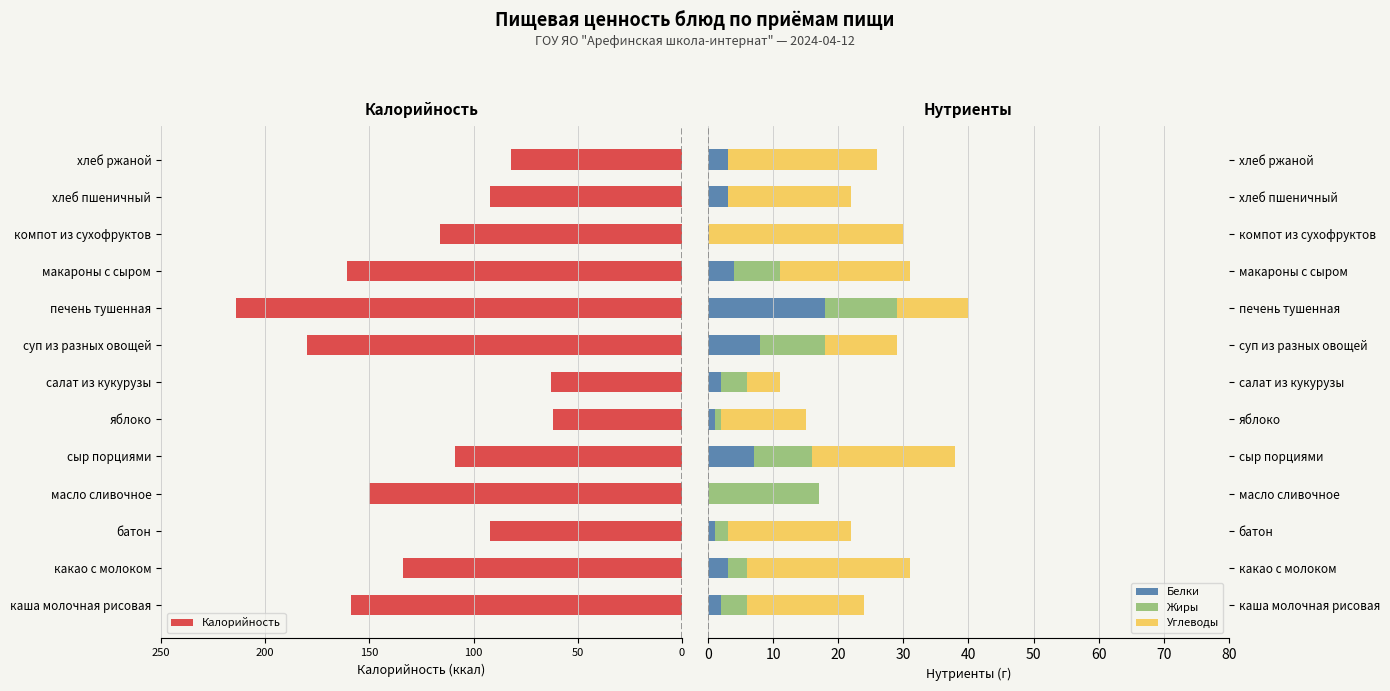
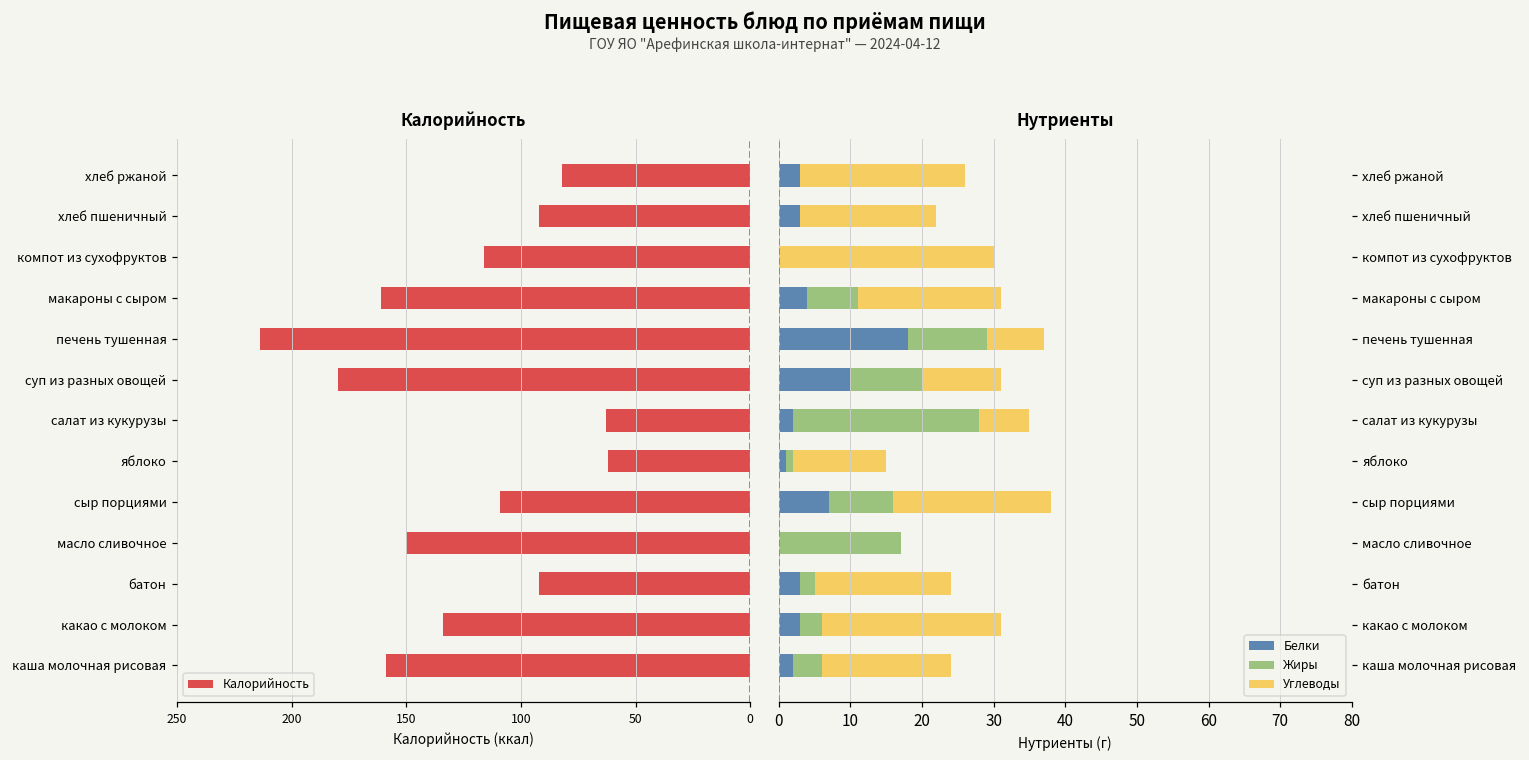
  {
    "Нутриенты": {
      "Белки": {
        "хлеб ржаной": 3,
        "хлеб пшеничный": 3,
        "компот из сухофруктов": 0,
        "макароны с сыром": 4,
        "печень тушенная": 18,
-       "суп из разных овощей": 8,
+       "суп из разных овощей": 10,
        "салат из кукурузы": 2,
        "яблоко": 1,
        "сыр порциями": 7,
        "масло сливочное": 0,
-       "батон": 1,
+       "батон": 3,
        "какао с молоком": 3,
        "каша молочная рисовая": 2
      },
      "Жиры": {
        "хлеб ржаной": 0,
        "хлеб пшеничный": 0,
        "компот из сухофруктов": 0,
        "макароны с сыром": 7,
        "печень тушенная": 11,
        "суп из разных овощей": 10,
-       "салат из кукурузы": 4,
+       "салат из кукурузы": 26,
        "яблоко": 1,
        "сыр порциями": 9,
        "масло сливочное": 17,
        "батон": 2,
        "какао с молоком": 3,
        "каша молочная рисовая": 4
      },
      "Углеводы": {
        "хлеб ржаной": 23,
        "хлеб пшеничный": 19,
        "компот из сухофруктов": 30,
        "макароны с сыром": 20,
-       "печень тушенная": 11,
+       "печень тушенная": 8,
        "суп из разных овощей": 11,
-       "салат из кукурузы": 5,
+       "салат из кукурузы": 7,
        "яблоко": 13,
        "сыр порциями": 22,
        "масло сливочное": 0,
        "батон": 19,
        "какао с молоком": 25,
        "каша молочная рисовая": 18
      }
    }
  }
